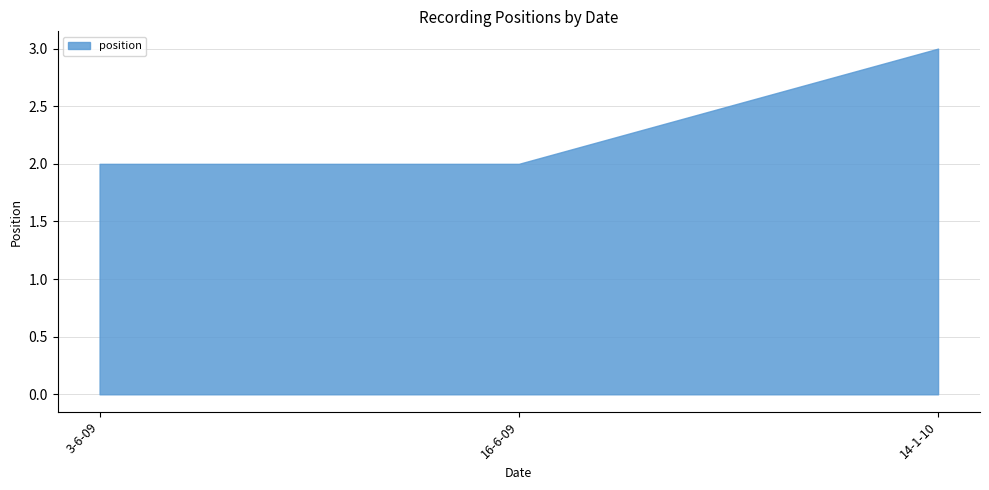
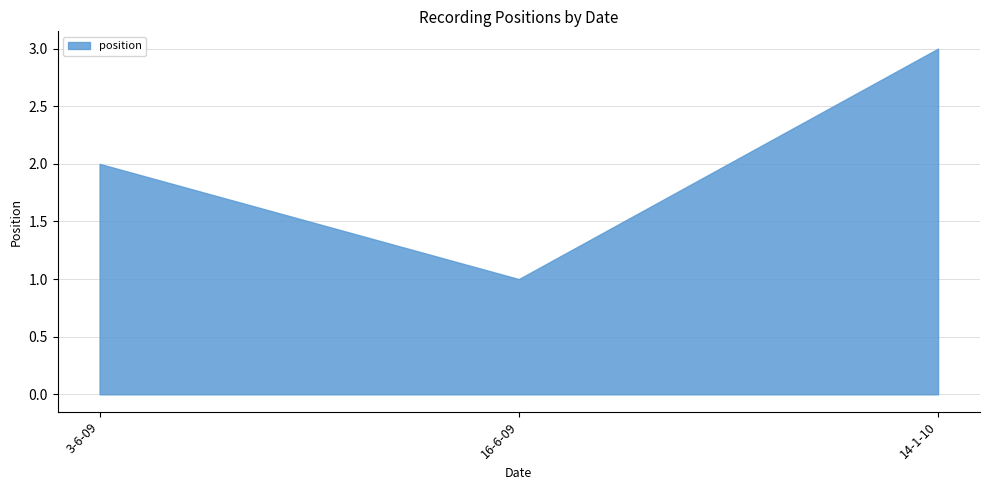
  {
    "3-6-09": 2,
-   "16-6-09": 2,
+   "16-6-09": 1,
    "14-1-10": 3
  }
